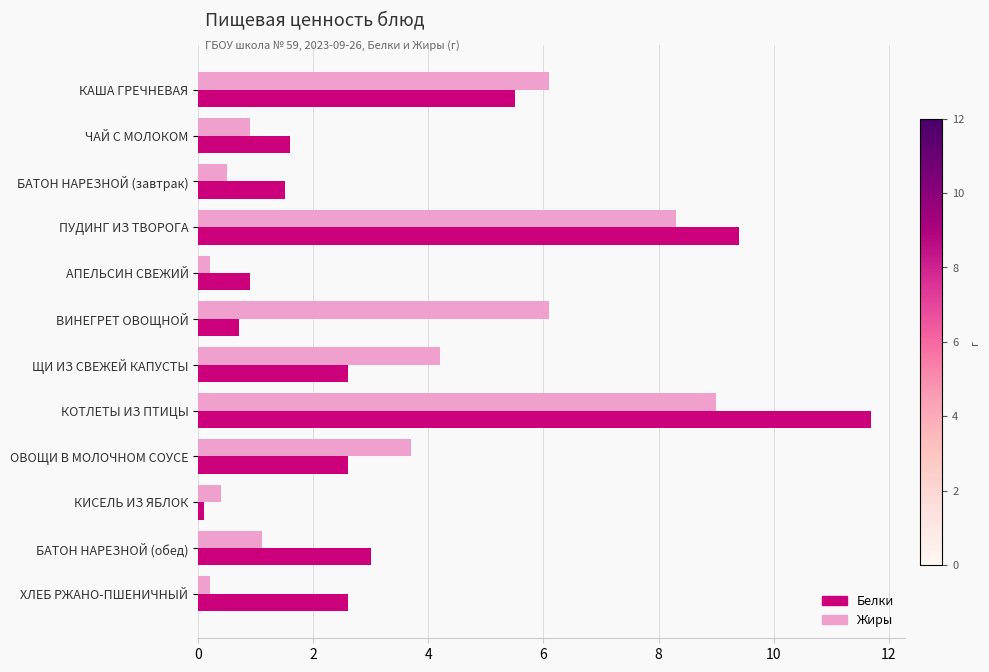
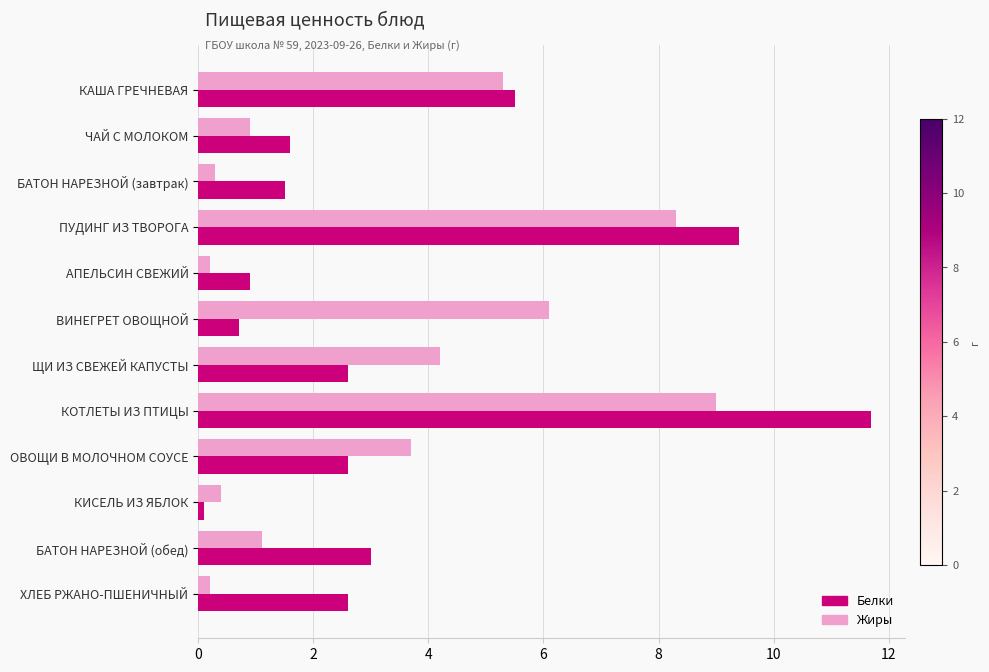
  {
    "Белки": {
      "КАША ГРЕЧНЕВАЯ": 5.5,
      "ЧАЙ С МОЛОКОМ": 1.6,
      "БАТОН НАРЕЗНОЙ (завтрак)": 1.5,
      "ПУДИНГ ИЗ ТВОРОГА": 9.4,
      "АПЕЛЬСИН СВЕЖИЙ": 0.9,
      "ВИНЕГРЕТ ОВОЩНОЙ": 0.7,
      "ЩИ ИЗ СВЕЖЕЙ КАПУСТЫ": 2.6,
      "КОТЛЕТЫ ИЗ ПТИЦЫ": 11.7,
      "ОВОЩИ В МОЛОЧНОМ СОУСЕ": 2.6,
      "КИСЕЛЬ ИЗ ЯБЛОК": 0.1,
      "БАТОН НАРЕЗНОЙ (обед)": 3.0,
      "ХЛЕБ РЖАНО-ПШЕНИЧНЫЙ": 2.6
    },
    "Жиры": {
-     "КАША ГРЕЧНЕВАЯ": 6.1,
+     "КАША ГРЕЧНЕВАЯ": 5.3,
      "ЧАЙ С МОЛОКОМ": 0.9,
-     "БАТОН НАРЕЗНОЙ (завтрак)": 0.5,
+     "БАТОН НАРЕЗНОЙ (завтрак)": 0.3,
      "ПУДИНГ ИЗ ТВОРОГА": 8.3,
      "АПЕЛЬСИН СВЕЖИЙ": 0.2,
      "ВИНЕГРЕТ ОВОЩНОЙ": 6.1,
      "ЩИ ИЗ СВЕЖЕЙ КАПУСТЫ": 4.2,
      "КОТЛЕТЫ ИЗ ПТИЦЫ": 9.0,
      "ОВОЩИ В МОЛОЧНОМ СОУСЕ": 3.7,
      "КИСЕЛЬ ИЗ ЯБЛОК": 0.4,
      "БАТОН НАРЕЗНОЙ (обед)": 1.1,
      "ХЛЕБ РЖАНО-ПШЕНИЧНЫЙ": 0.2
    }
  }
